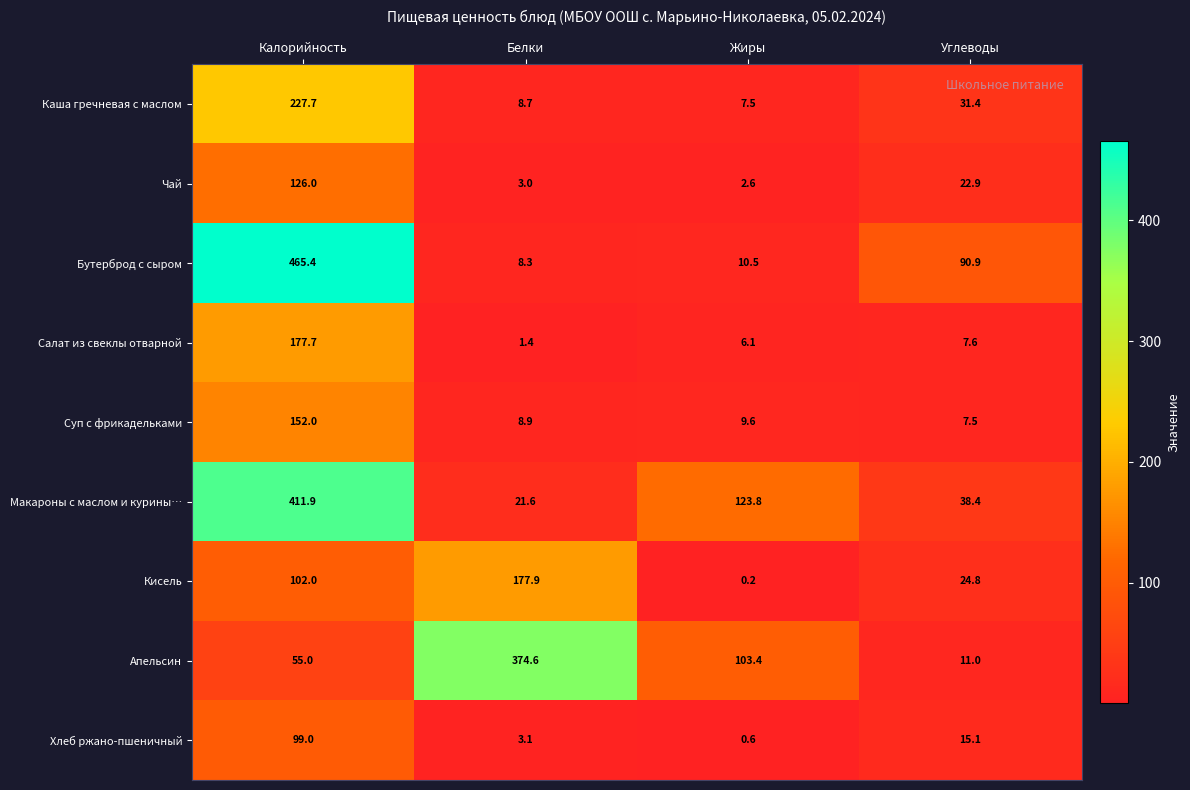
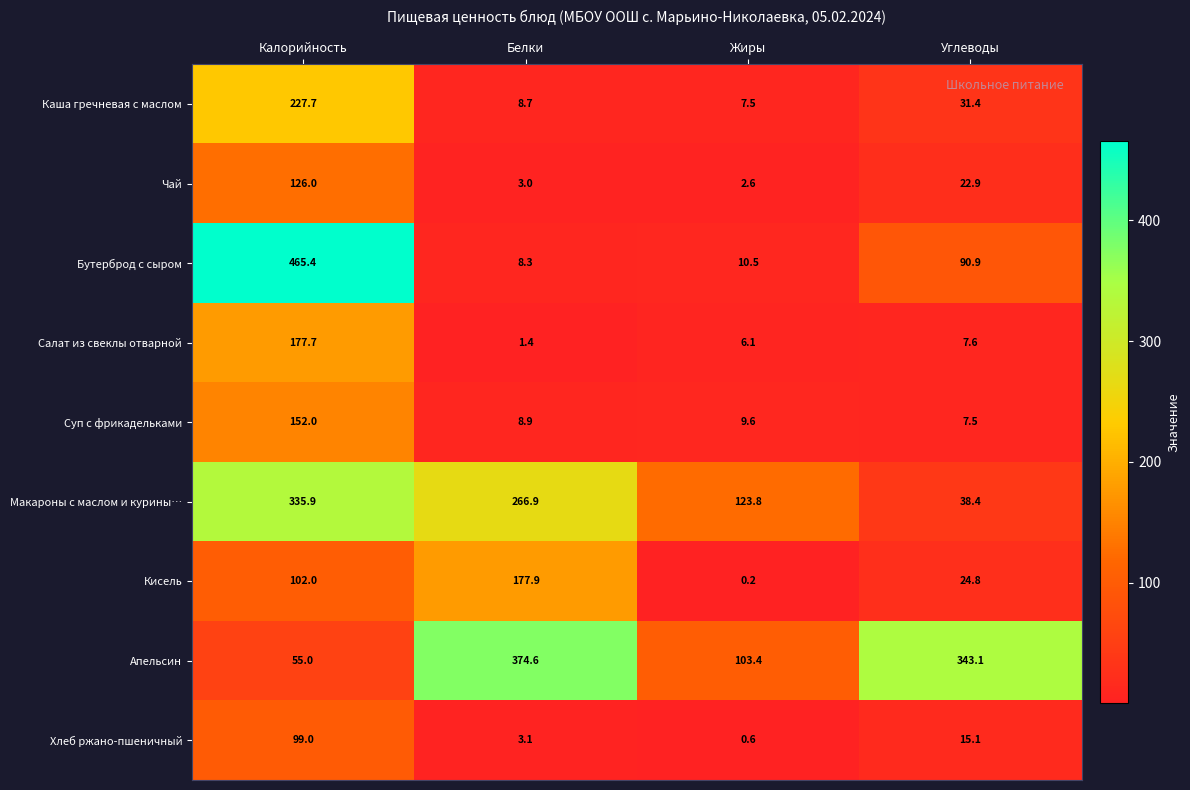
  {
    "Каша гречневая с маслом": {
      "Калорийность": 227.7,
      "Белки": 8.7,
      "Жиры": 7.5
    },
    "Чай": {
      "Калорийность": 126.0,
      "Белки": 3.0,
      "Жиры": 2.6,
      "Углеводы": 22.9
    },
    "Бутерброд с сыром": {
      "Калорийность": 465.4,
      "Белки": 8.3,
      "Жиры": 10.5,
      "Углеводы": 90.9
    },
    "Салат из свеклы отварной": {
      "Калорийность": 177.7,
      "Белки": 1.4,
      "Жиры": 6.1,
      "Углеводы": 7.6
    },
    "Суп с фрикадельками": {
      "Калорийность": 152.0,
      "Белки": 8.9,
      "Жиры": 9.6,
      "Углеводы": 7.5
    },
    "Макароны с маслом и курины…": {
-     "Калорийность": 411.9,
-     "Белки": 21.6,
+     "Калорийность": 335.9,
+     "Белки": 266.9,
      "Жиры": 123.8,
      "Углеводы": 38.4
    },
    "Кисель": {
      "Калорийность": 102.0,
      "Белки": 177.9,
      "Жиры": 0.2,
      "Углеводы": 24.8
    },
    "Апельсин": {
      "Калорийность": 55.0,
      "Белки": 374.6,
      "Жиры": 103.4,
-     "Углеводы": 11.0
+     "Углеводы": 343.1
    },
    "Хлеб ржано-пшеничный": {
      "Калорийность": 99.0,
      "Белки": 3.1,
      "Жиры": 0.6,
      "Углеводы": 15.1
    }
  }
